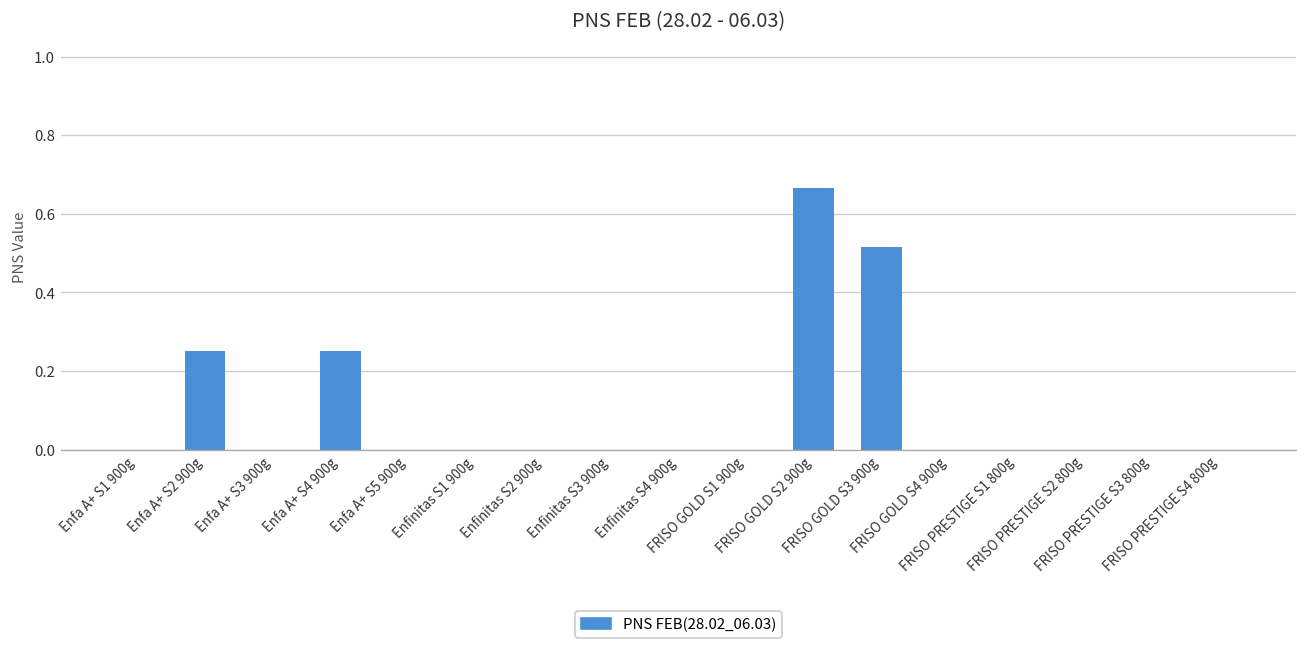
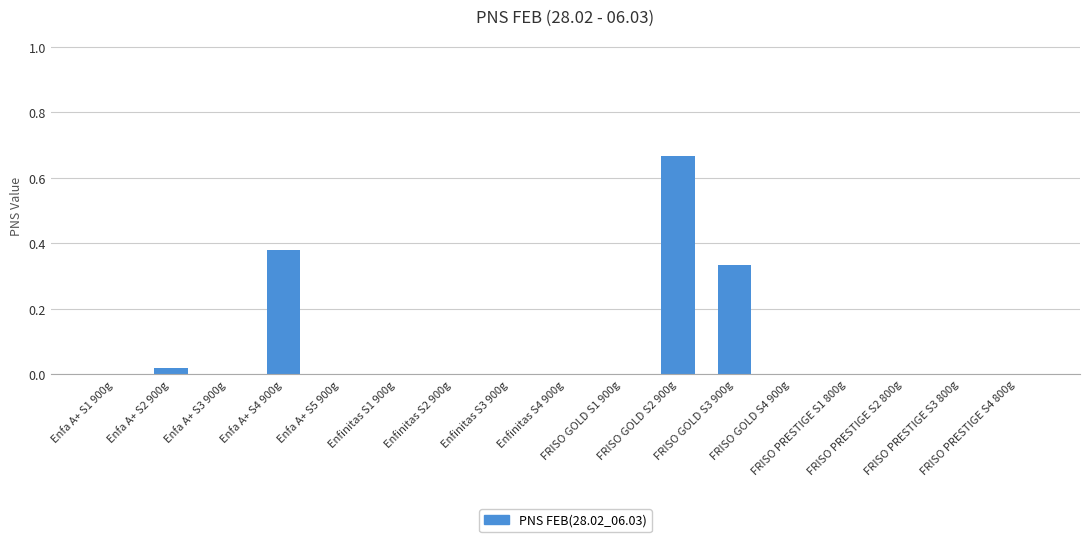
  {
    "Enfa A+ S1 900g": 0.00,
-   "Enfa A+ S2 900g": 0.25,
+   "Enfa A+ S2 900g": 0.02,
    "Enfa A+ S3 900g": 0.00,
-   "Enfa A+ S4 900g": 0.25,
+   "Enfa A+ S4 900g": 0.38,
    "Enfa A+ S5 900g": 0.00,
    "Enfinitas S1 900g": 0.00,
    "Enfinitas S2 900g": 0.00,
    "Enfinitas S3 900g": 0.00,
    "Enfinitas S4 900g": 0.00,
    "FRISO GOLD S1 900g": 0.00,
    "FRISO GOLD S2 900g": 0.67,
-   "FRISO GOLD S3 900g": 0.52,
+   "FRISO GOLD S3 900g": 0.33,
    "FRISO GOLD S4 900g": 0.00,
    "FRISO PRESTIGE S1 800g": 0.00,
    "FRISO PRESTIGE S2 800g": 0.00,
    "FRISO PRESTIGE S3 800g": 0.00,
    "FRISO PRESTIGE S4 800g": 0.00
  }
